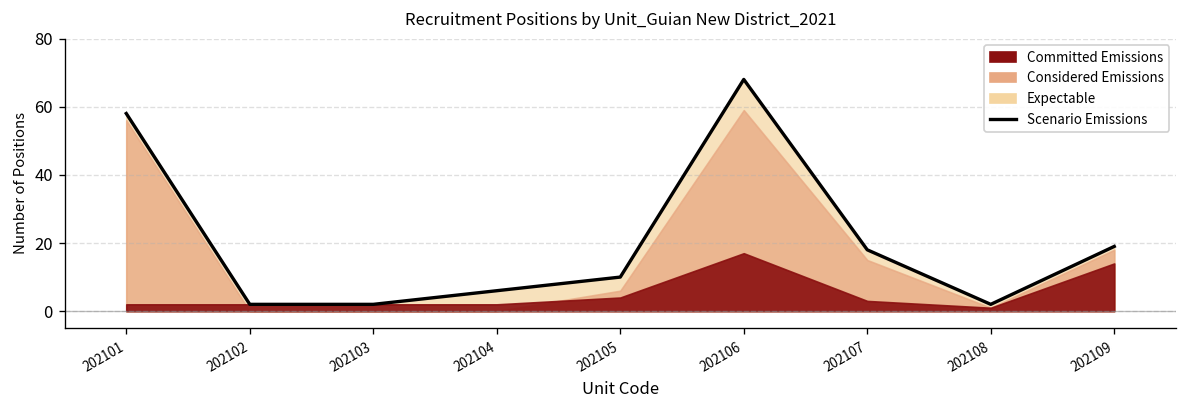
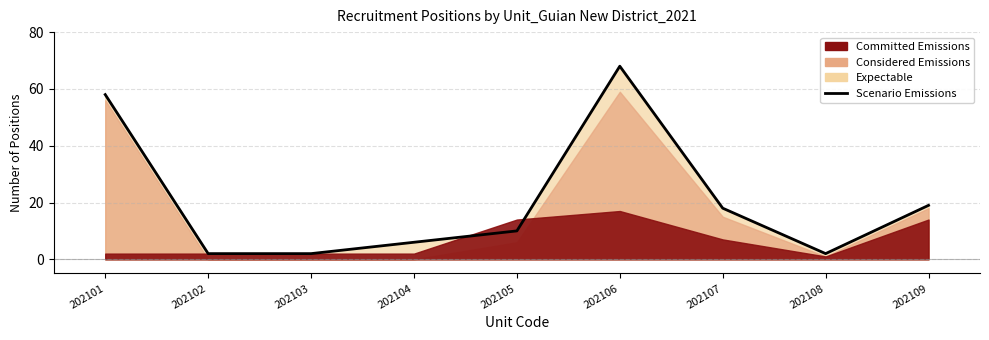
  {
    "Committed Emissions": {
      "202101": 2,
      "202104": 2,
-     "202105": 4,
+     "202105": 14,
      "202106": 17,
-     "202107": 3,
+     "202107": 7,
      "202109": 14
    }
  }
